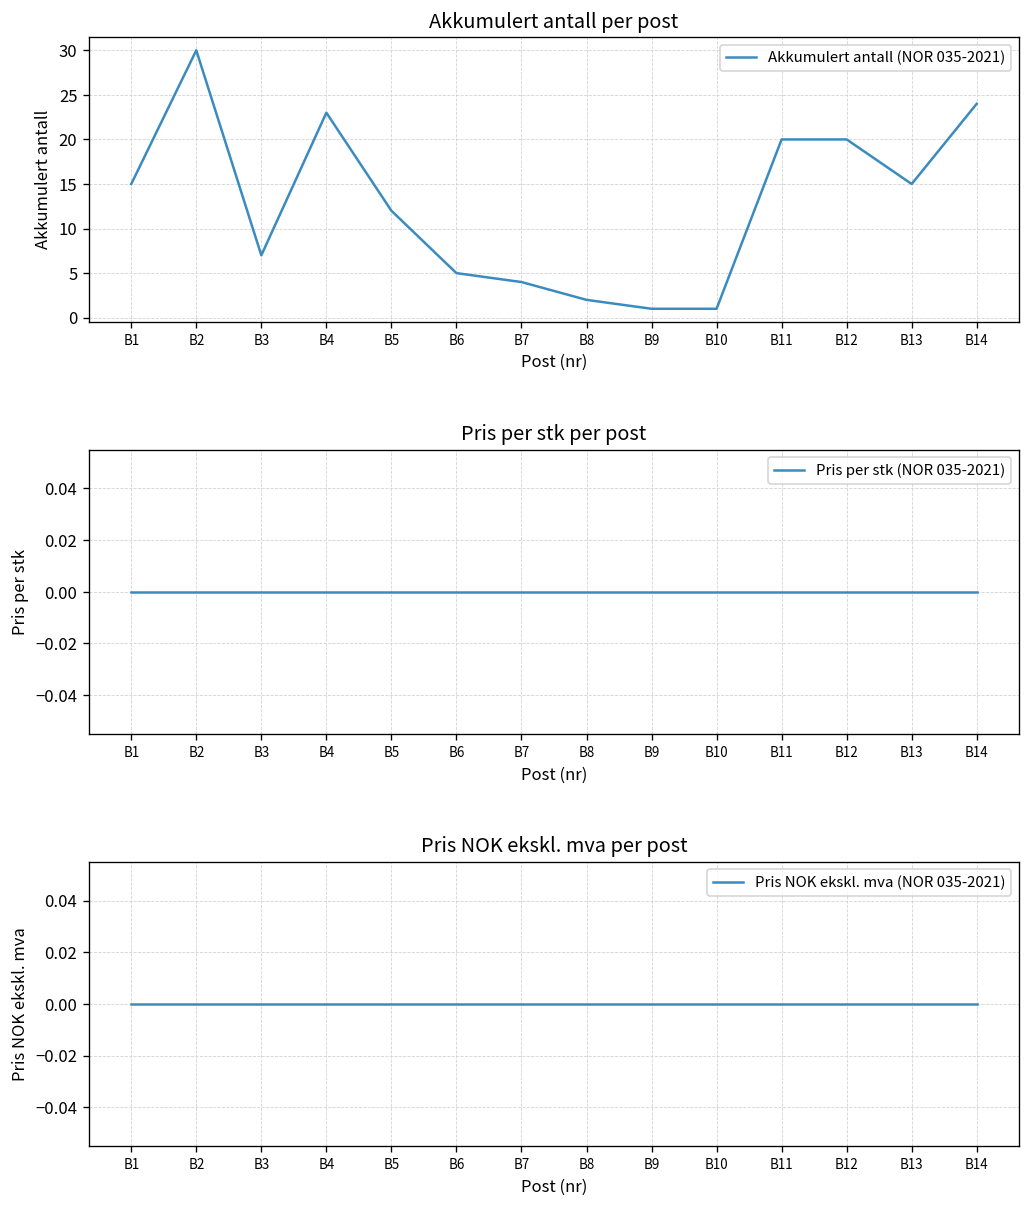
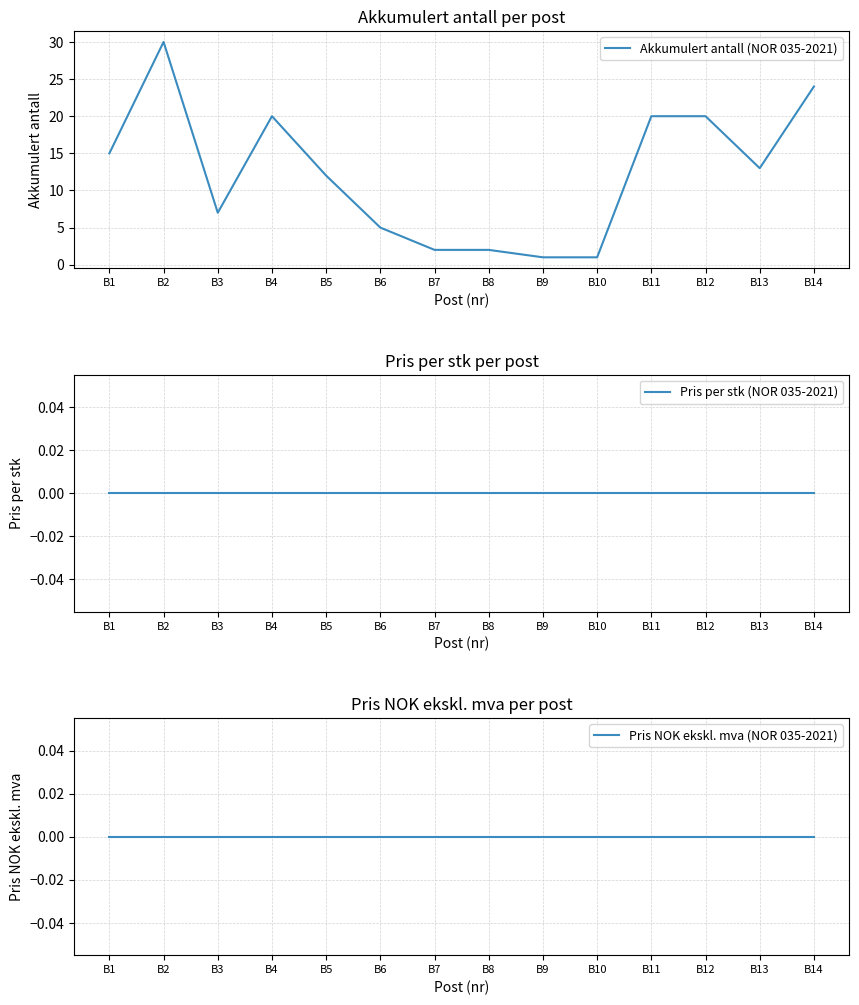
  {
    "Akkumulert antall per post": {
      "B1": 15,
      "B2": 30,
      "B3": 7,
-     "B4": 23,
+     "B4": 20,
      "B5": 12,
      "B6": 5,
-     "B7": 4,
+     "B7": 2,
      "B8": 2,
      "B9": 1,
      "B10": 1,
      "B11": 20,
      "B12": 20,
-     "B13": 15,
+     "B13": 13,
      "B14": 24
    },
    "Pris per stk per post": {
      "B1": 0.000,
      "B2": 0.000,
      "B3": 0.000,
      "B4": 0.000,
      "B5": 0.000,
      "B6": 0.000,
      "B7": 0.000,
      "B8": 0.000,
      "B9": 0.000,
      "B10": 0.000,
      "B11": 0.000,
      "B12": 0.000,
      "B13": 0.000,
      "B14": 0.000
    },
    "Pris NOK ekskl. mva per post": {
      "B1": 0.000,
      "B2": 0.000,
      "B3": 0.000,
      "B4": 0.000,
      "B5": 0.000,
      "B6": 0.000,
      "B7": 0.000,
      "B8": 0.000,
      "B9": 0.000,
      "B10": 0.000,
      "B11": 0.000,
      "B12": 0.000,
      "B13": 0.000,
      "B14": 0.000
    }
  }
